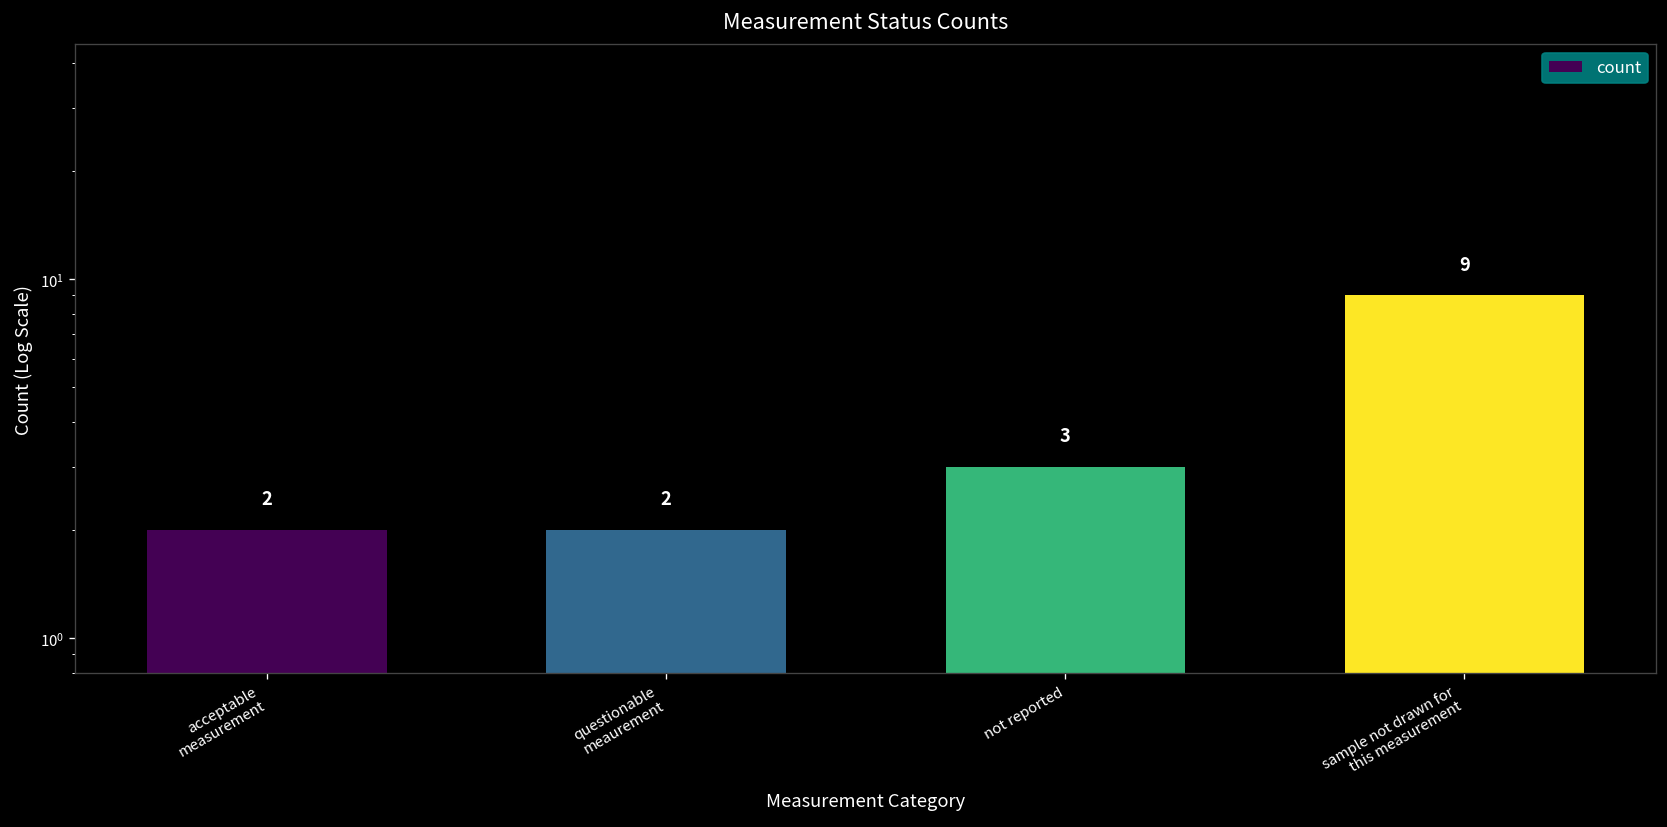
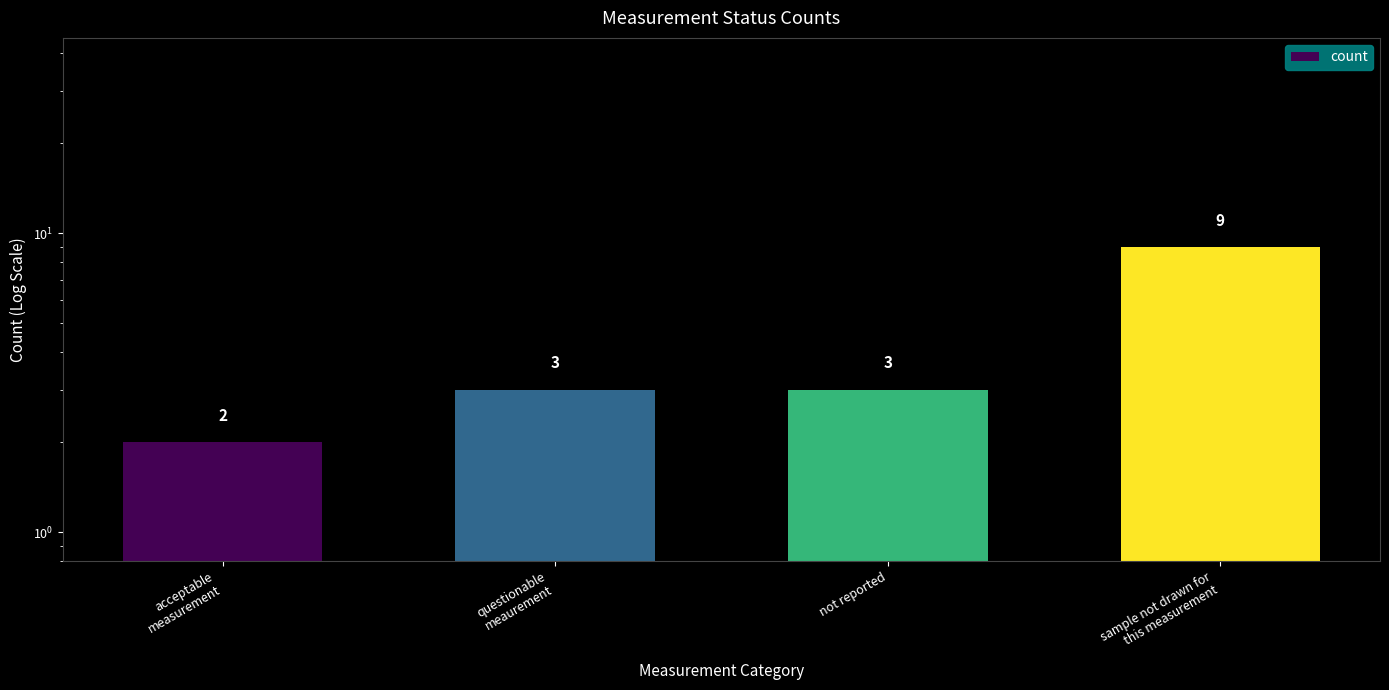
  {
    "acceptable measurement": 2,
-   "questionable meaurement": 2,
+   "questionable meaurement": 3,
    "not reported": 3,
    "sample not drawn for this measurement": 9
  }
